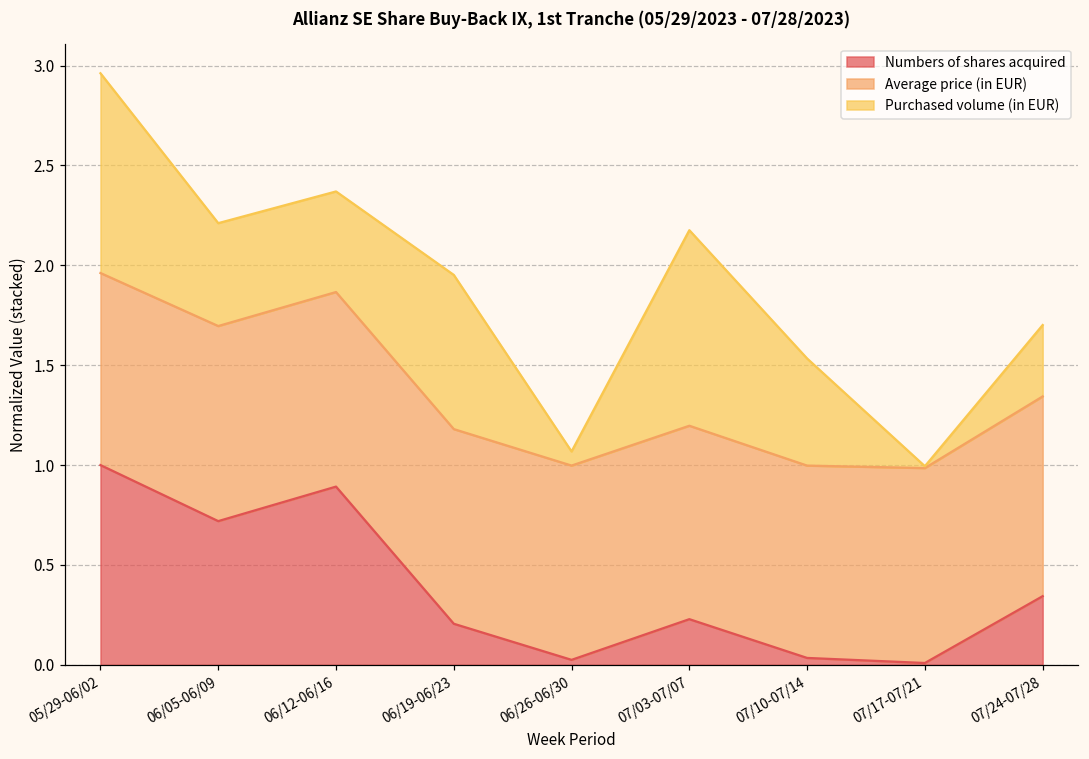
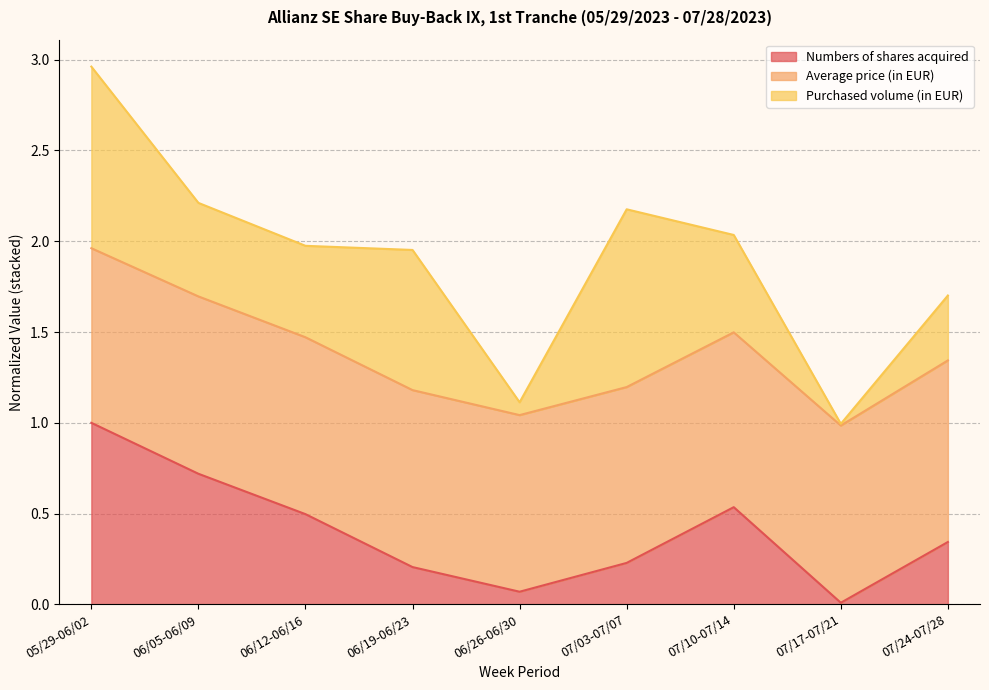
  {
    "Numbers of shares acquired": {
      "05/29-06/02": 1.00,
      "06/05-06/09": 0.72,
-     "06/12-06/16": 0.89,
+     "06/12-06/16": 0.50,
      "06/19-06/23": 0.21,
-     "06/26-06/30": 0.02,
+     "06/26-06/30": 0.07,
      "07/03-07/07": 0.23,
-     "07/10-07/14": 0.03,
+     "07/10-07/14": 0.54,
      "07/17-07/21": 0.01,
      "07/24-07/28": 0.34
    }
  }
